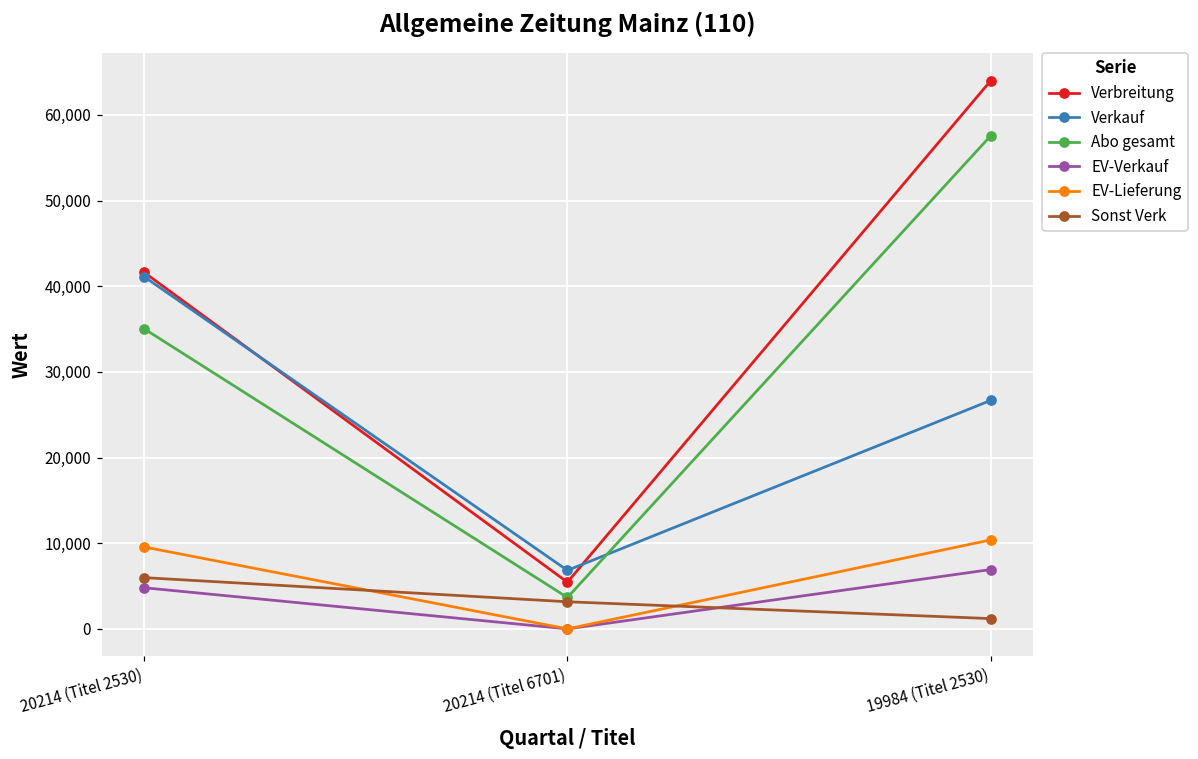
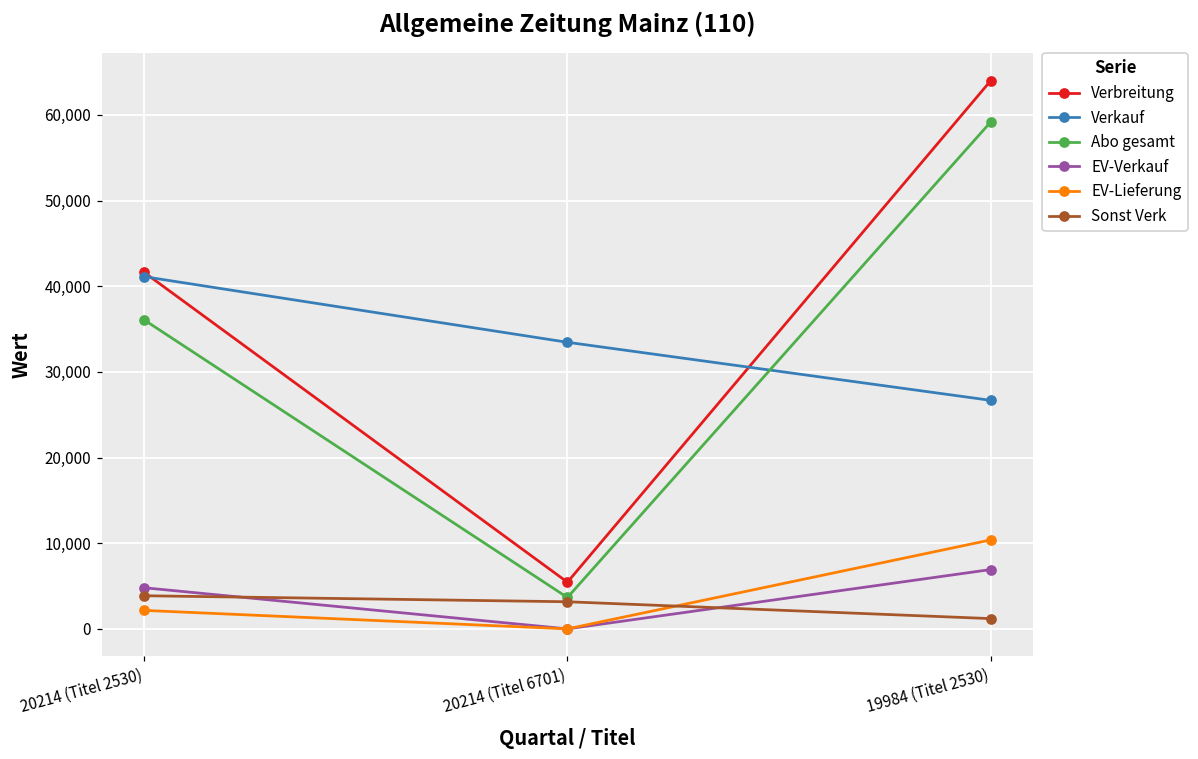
  {
    "Verbreitung": {
      "20214 (Titel 2530)": "42,000",
      "20214 (Titel 6701)": "5,000",
      "19984 (Titel 2530)": "64,000"
    },
    "Verkauf": {
      "20214 (Titel 2530)": "41,000",
-     "20214 (Titel 6701)": "7,000",
+     "20214 (Titel 6701)": "33,000",
      "19984 (Titel 2530)": "27,000"
    },
    "Abo gesamt": {
-     "20214 (Titel 2530)": "35,000",
+     "20214 (Titel 2530)": "36,000",
      "20214 (Titel 6701)": "4,000",
-     "19984 (Titel 2530)": "58,000"
+     "19984 (Titel 2530)": "59,000"
    },
    "EV-Verkauf": {
      "20214 (Titel 2530)": "5,000",
      "19984 (Titel 2530)": "7,000"
    },
    "EV-Lieferung": {
-     "20214 (Titel 2530)": "10,000",
+     "20214 (Titel 2530)": "2,000",
      "19984 (Titel 2530)": "10,000"
    },
    "Sonst Verk": {
-     "20214 (Titel 2530)": "6,000",
+     "20214 (Titel 2530)": "4,000",
      "20214 (Titel 6701)": "3,000",
      "19984 (Titel 2530)": "1,000"
    }
  }
